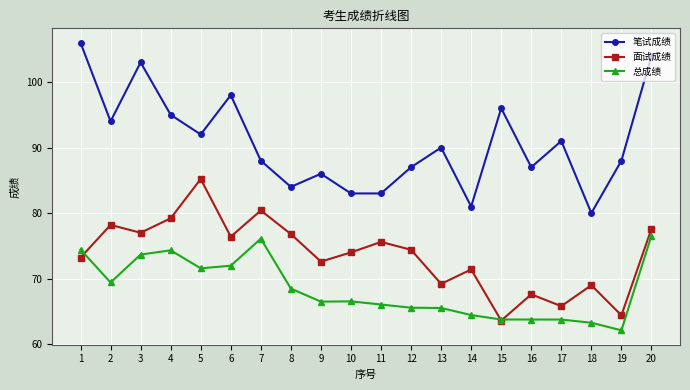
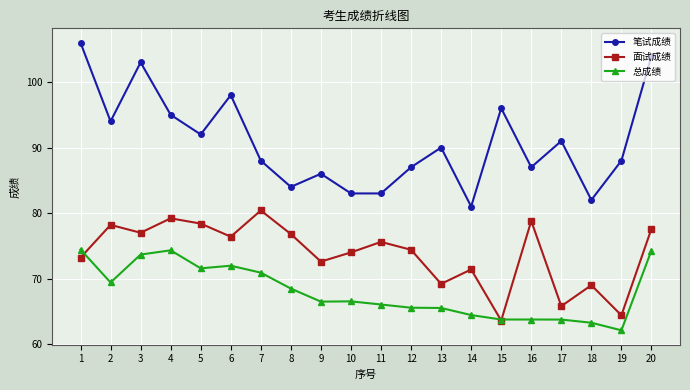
  {
    "笔试成绩": {
      "1": 106,
      "2": 94,
      "3": 103,
      "4": 95,
      "5": 92,
      "6": 98,
      "7": 88,
      "8": 84,
      "9": 86,
      "10": 83,
      "11": 83,
      "12": 87,
      "13": 90,
      "14": 81,
      "15": 96,
      "16": 87,
      "17": 91,
-     "18": 80,
+     "18": 82,
      "19": 88
    },
    "面试成绩": {
      "1": 73,
      "2": 78,
      "3": 77,
      "4": 79,
-     "5": 85,
+     "5": 78,
      "6": 76,
      "7": 80,
      "8": 77,
      "9": 73,
      "10": 74,
      "11": 76,
      "12": 74,
      "13": 69,
      "14": 71,
-     "16": 68,
+     "16": 79,
      "17": 66,
      "18": 69,
      "19": 64,
      "20": 78
    },
    "总成绩": {
      "1": 74,
      "2": 69,
      "3": 74,
      "4": 74,
      "5": 72,
      "6": 72,
-     "7": 76,
+     "7": 71,
      "8": 68,
      "9": 66,
      "10": 67,
      "11": 66,
      "12": 66,
      "13": 66,
      "14": 64,
      "16": 64,
      "17": 64,
      "18": 63,
      "19": 62,
-     "20": 77
+     "20": 74
    }
  }
